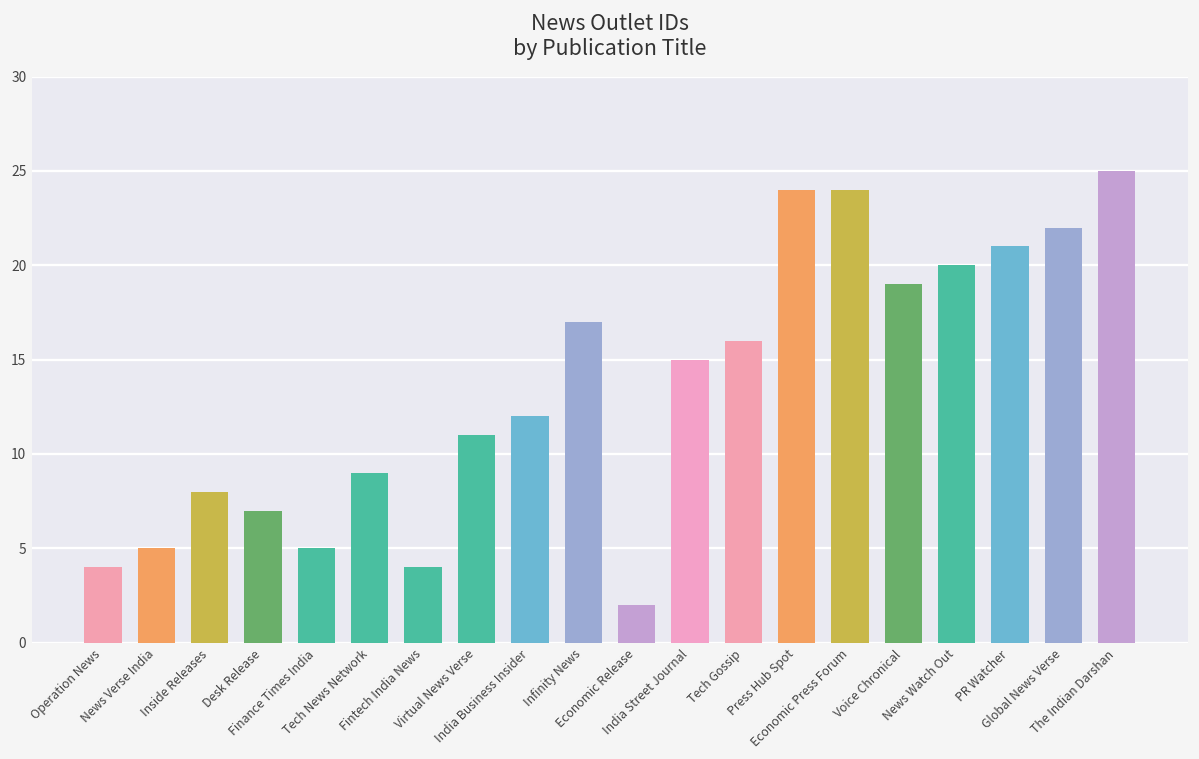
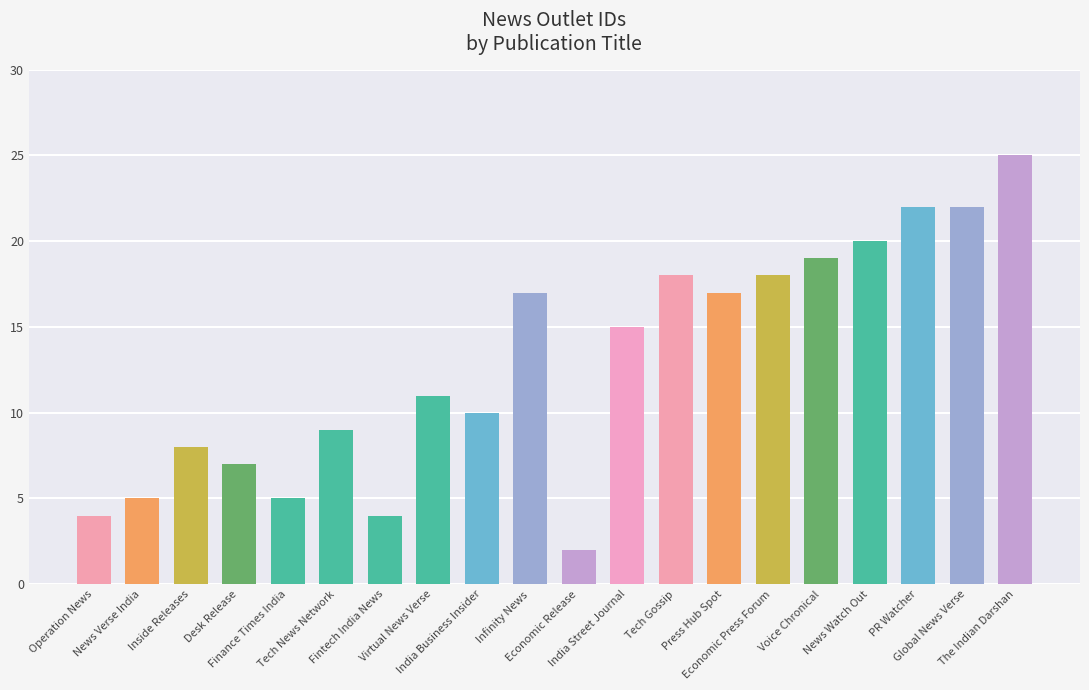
  {
    "Operation News": 4,
    "News Verse India": 5,
    "Inside Releases": 8,
    "Desk Release": 7,
    "Finance Times India": 5,
    "Tech News Network": 9,
    "Fintech India News": 4,
    "Virtual News Verse": 11,
-   "India Business Insider": 12,
+   "India Business Insider": 10,
    "Infinity News": 17,
    "Economic Release": 2,
    "India Street Journal": 15,
-   "Tech Gossip": 16,
-   "Press Hub Spot": 24,
-   "Economic Press Forum": 24,
+   "Tech Gossip": 18,
+   "Press Hub Spot": 17,
+   "Economic Press Forum": 18,
    "Voice Chronical": 19,
    "News Watch Out": 20,
-   "PR Watcher": 21,
+   "PR Watcher": 22,
    "Global News Verse": 22,
    "The Indian Darshan": 25
  }
